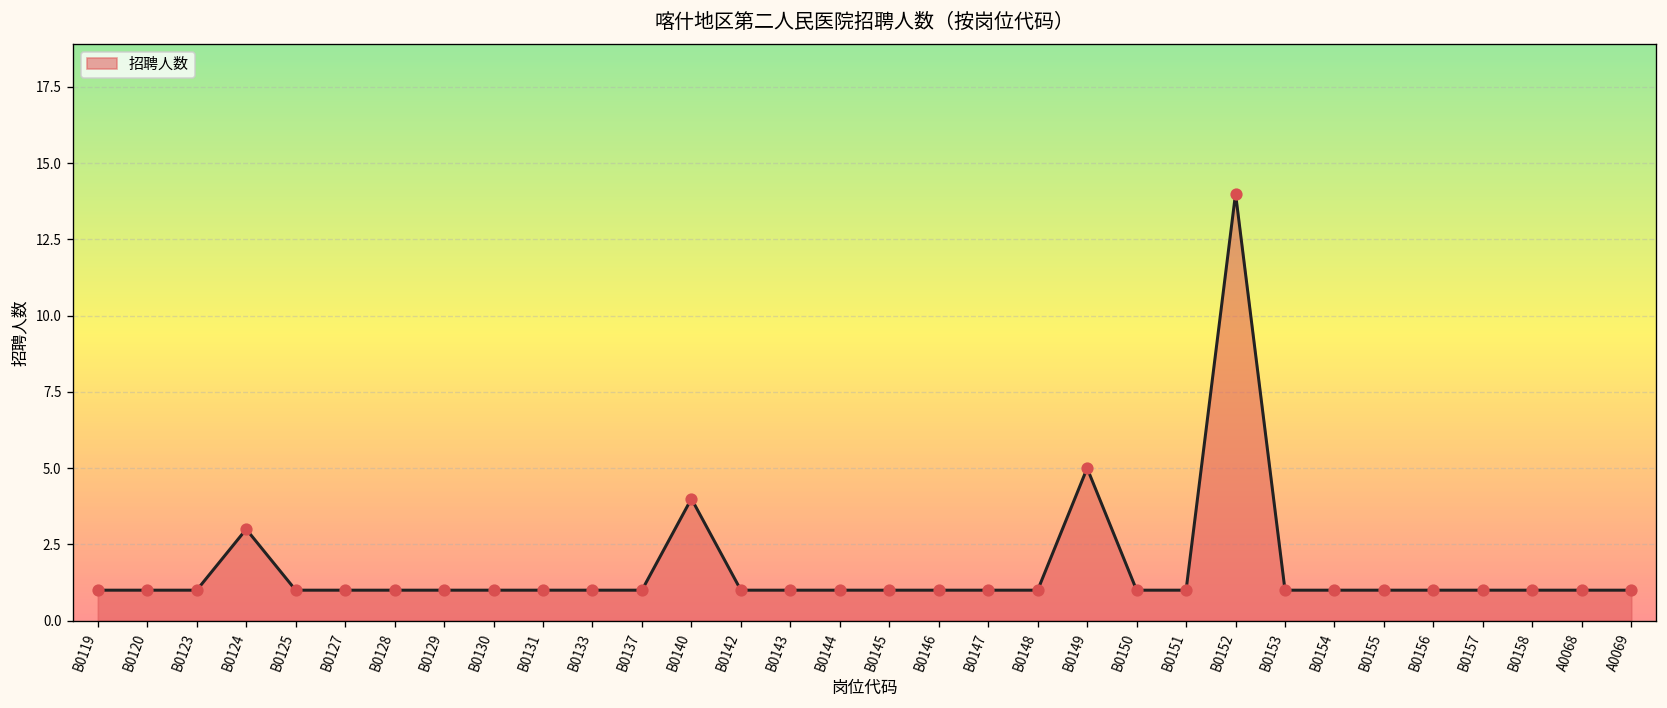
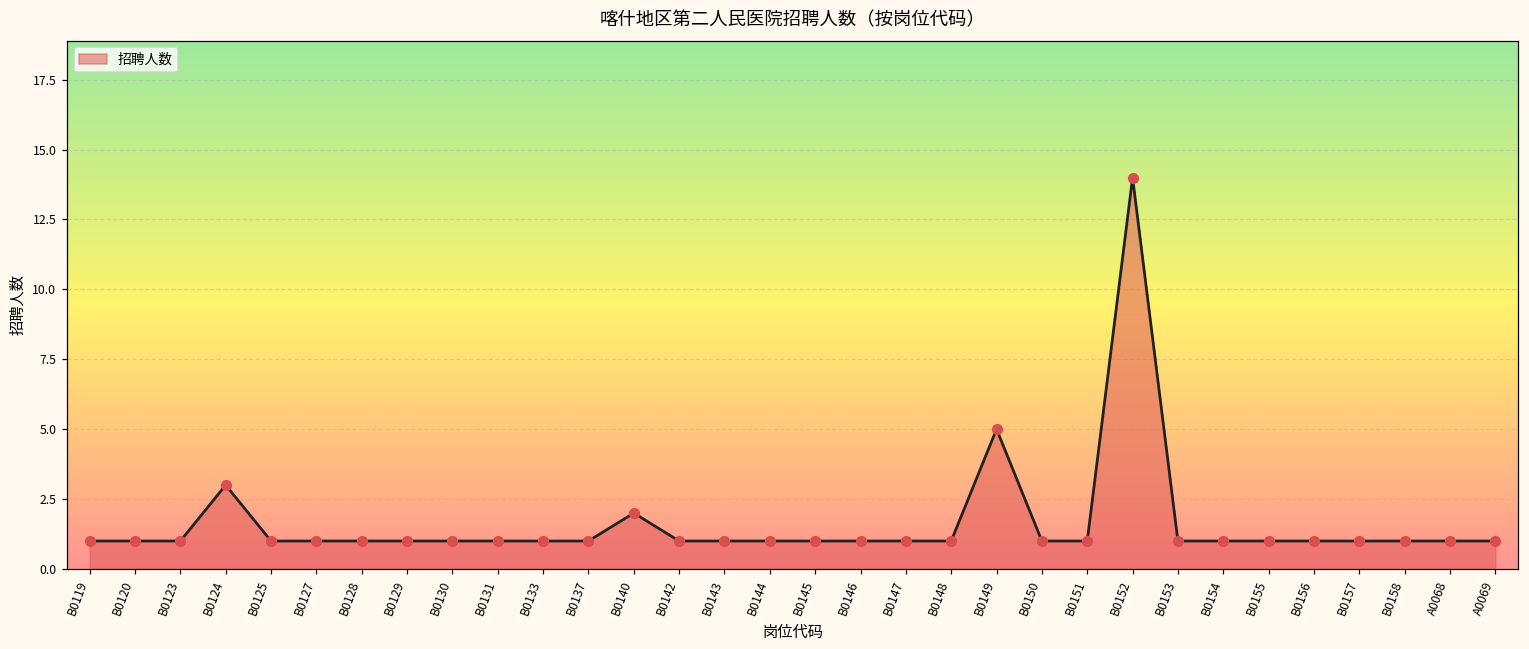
  {
    "B0119": 1,
    "B0120": 1,
    "B0123": 1,
    "B0124": 3,
    "B0125": 1,
    "B0127": 1,
    "B0128": 1,
    "B0129": 1,
    "B0130": 1,
    "B0131": 1,
    "B0133": 1,
    "B0137": 1,
-   "B0140": 4,
+   "B0140": 2,
    "B0142": 1,
    "B0143": 1,
    "B0144": 1,
    "B0145": 1,
    "B0146": 1,
    "B0147": 1,
    "B0148": 1,
    "B0149": 5,
    "B0150": 1,
    "B0151": 1,
    "B0152": 14,
    "B0153": 1,
    "B0154": 1,
    "B0155": 1,
    "B0156": 1,
    "B0157": 1,
    "B0158": 1,
    "A0068": 1,
    "A0069": 1
  }
